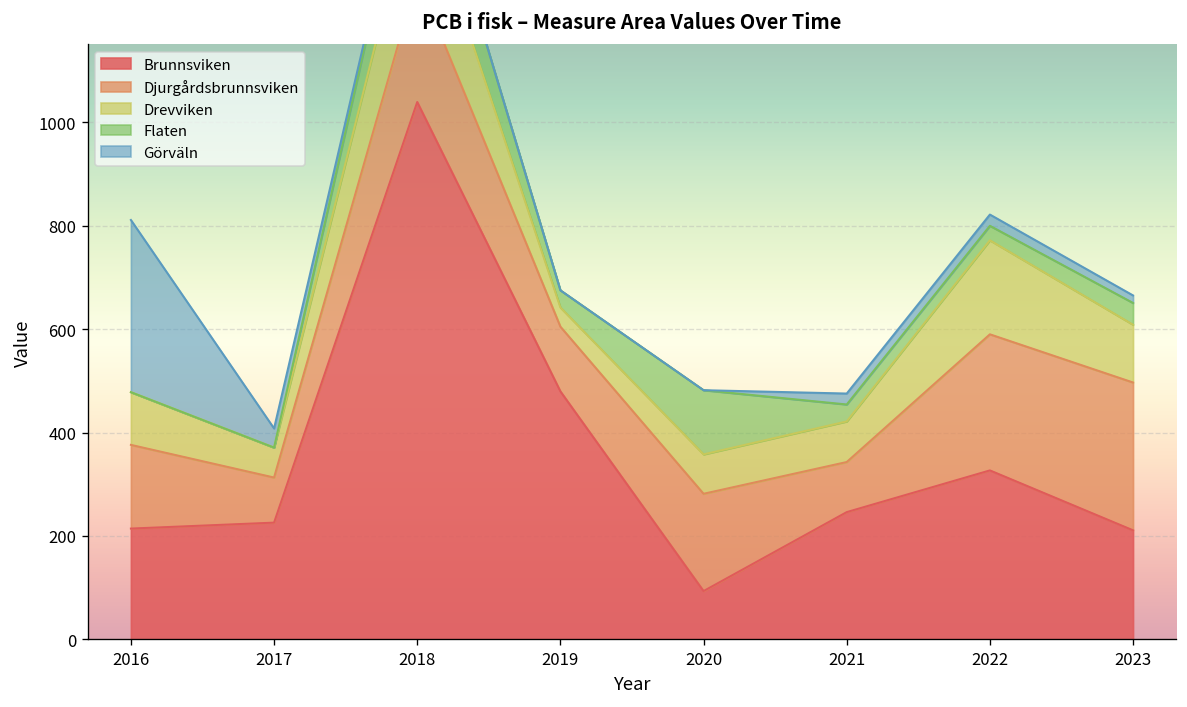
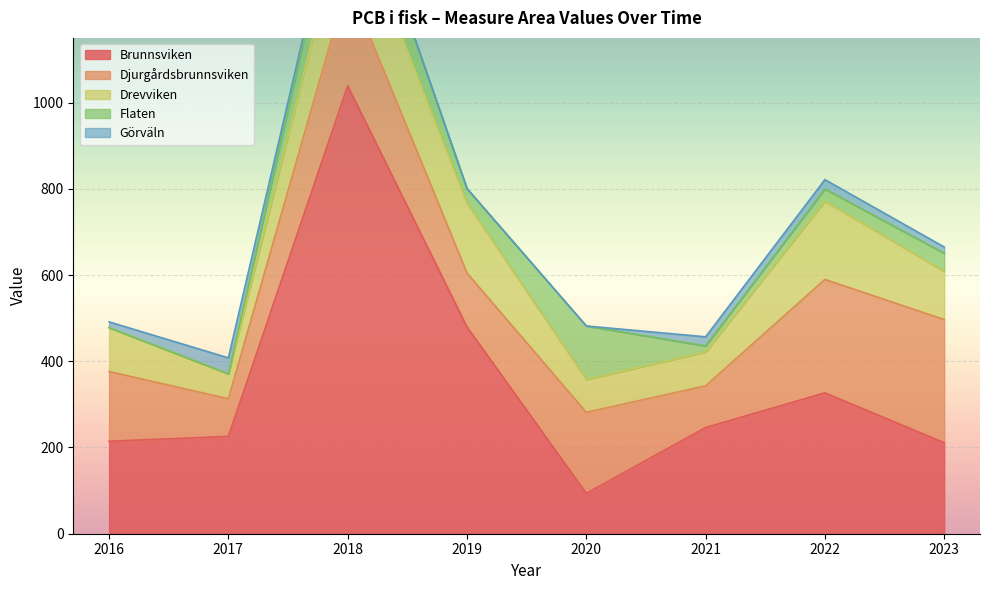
  {
    "Drevviken": {
-     "2019": 40,
+     "2019": 160,
      "2020": 80,
      "2021": 80,
      "2022": 180,
      "2023": 110
    },
    "Flaten": {
-     "2021": 30,
+     "2021": 10,
      "2022": 30,
      "2023": 40
    },
    "Görväln": {
-     "2016": 330,
+     "2016": 10,
      "2017": 40,
      "2021": 20,
      "2022": 20,
      "2023": 10
    }
  }
